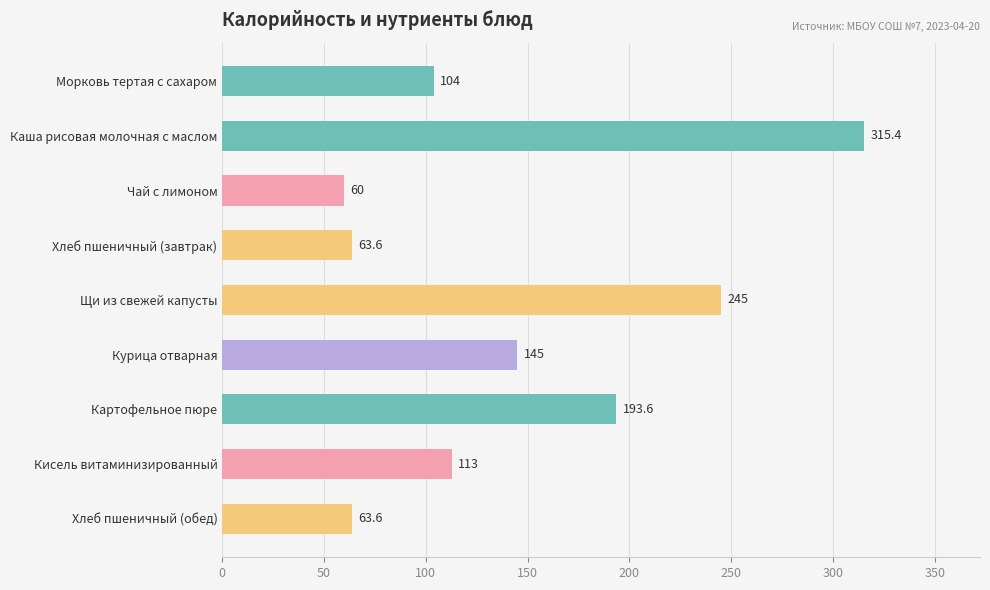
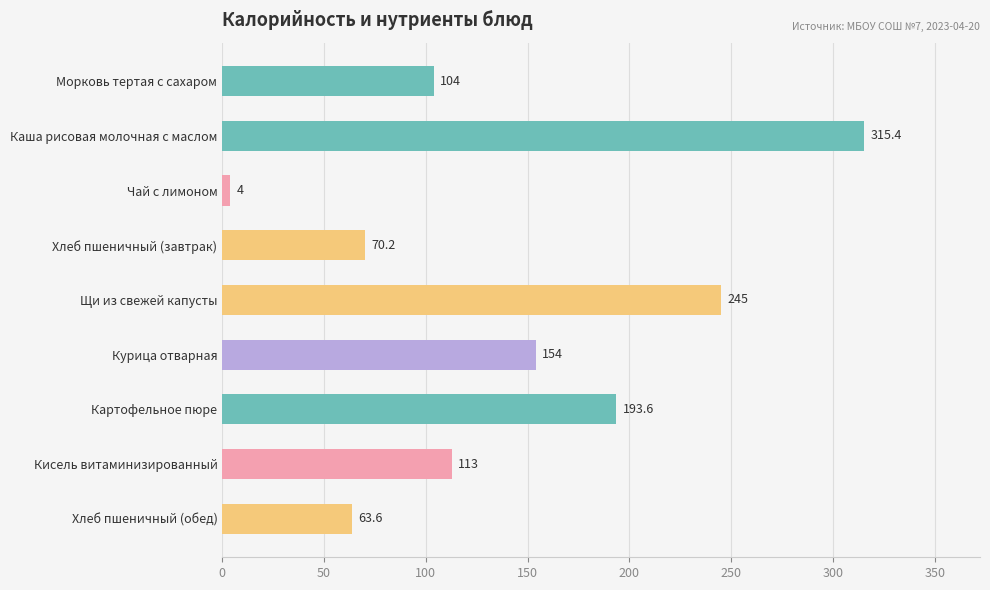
  {
    "Морковь тертая с сахаром": 104,
    "Каша рисовая молочная с маслом": 315.4,
-   "Чай с лимоном": 60,
-   "Хлеб пшеничный (завтрак)": 63.6,
+   "Чай с лимоном": 4,
+   "Хлеб пшеничный (завтрак)": 70.2,
    "Щи из свежей капусты": 245,
-   "Курица отварная": 145,
+   "Курица отварная": 154,
    "Картофельное пюре": 193.6,
    "Кисель витаминизированный": 113,
    "Хлеб пшеничный (обед)": 63.6
  }
